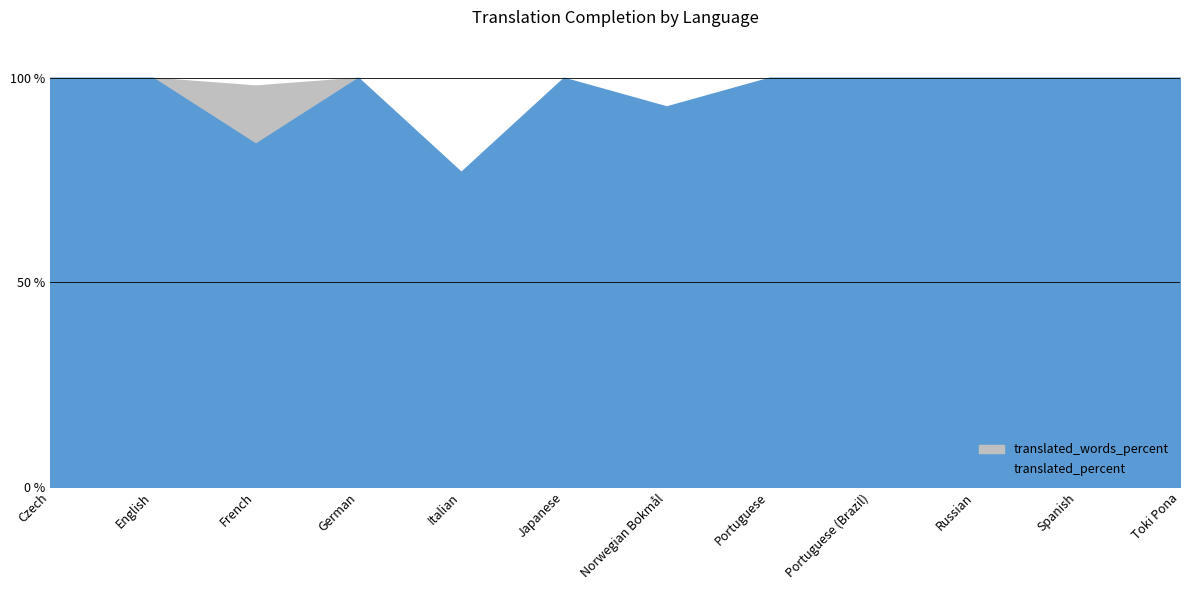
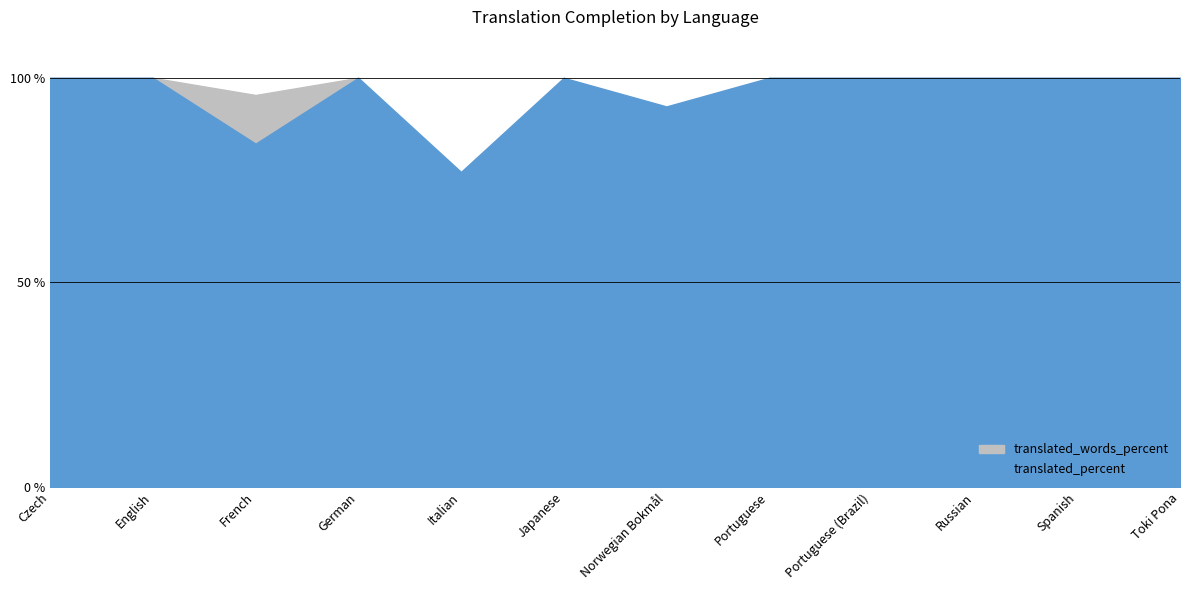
  {
    "translated_words_percent": {
-     "French": "98 %"
+     "French": "96 %"
    },
    "translated_percent": {
      "French": "84 %",
      "Italian": "77 %",
      "Norwegian Bokmål": "93 %"
    }
  }
